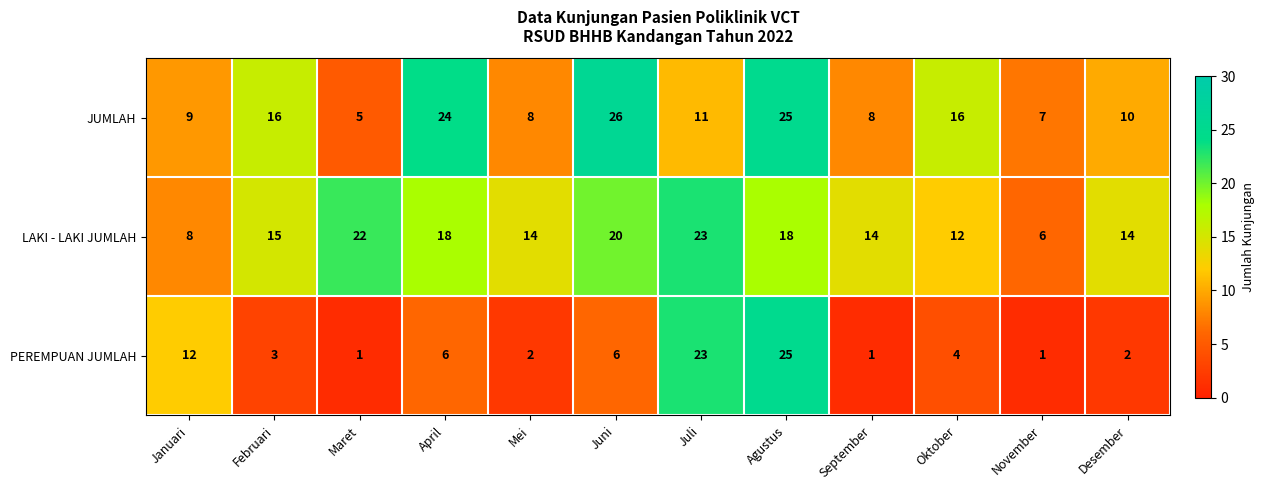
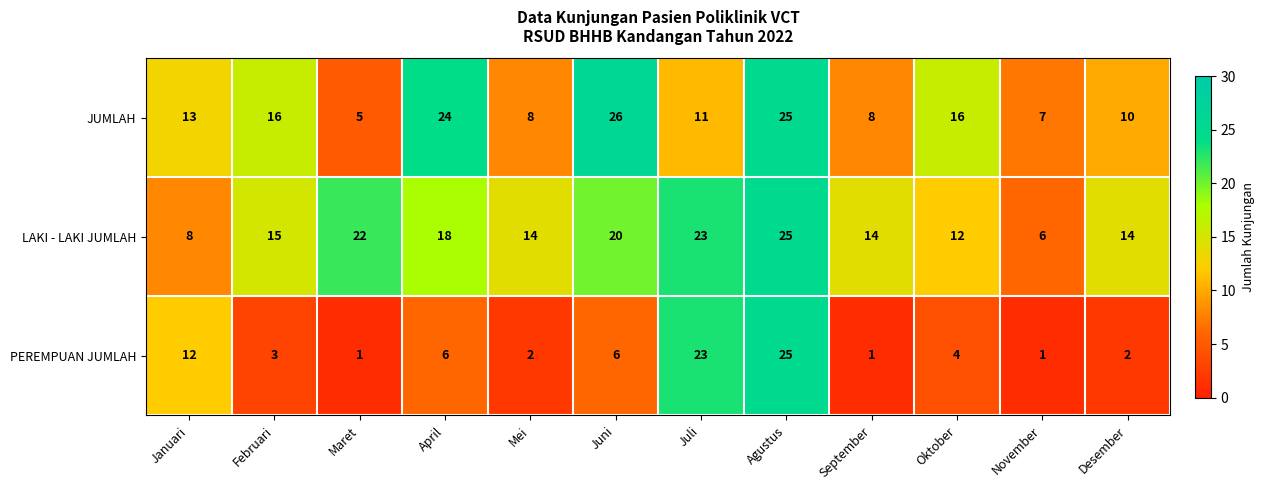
  {
    "JUMLAH": {
-     "Januari": 9,
+     "Januari": 13,
      "Februari": 16,
      "Maret": 5,
      "April": 24,
      "Mei": 8,
      "Juni": 26,
      "Juli": 11,
      "Agustus": 25,
      "September": 8,
      "Oktober": 16,
      "November": 7,
      "Desember": 10
    },
    "LAKI - LAKI JUMLAH": {
      "Januari": 8,
      "Februari": 15,
      "Maret": 22,
      "April": 18,
      "Mei": 14,
      "Juni": 20,
      "Juli": 23,
-     "Agustus": 18,
+     "Agustus": 25,
      "September": 14,
      "Oktober": 12,
      "November": 6,
      "Desember": 14
    },
    "PEREMPUAN JUMLAH": {
      "Januari": 12,
      "Februari": 3,
      "Maret": 1,
      "April": 6,
      "Mei": 2,
      "Juni": 6,
      "Juli": 23,
      "Agustus": 25,
      "September": 1,
      "Oktober": 4,
      "November": 1,
      "Desember": 2
    }
  }
